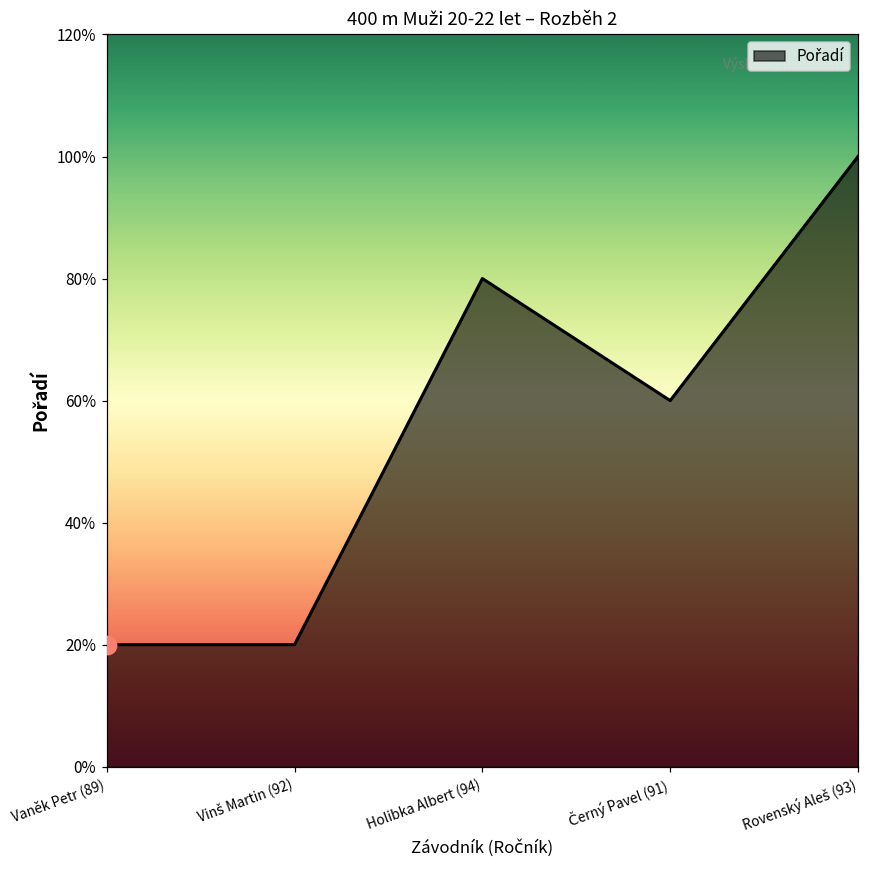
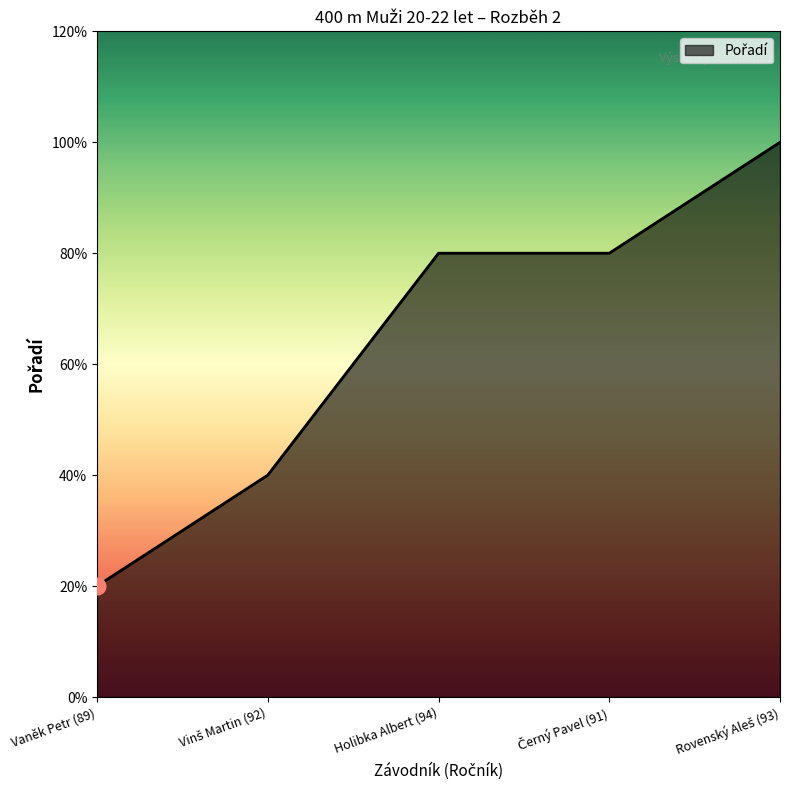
  {
    "Pořadí": {
-     "Vinš Martin (92)": "20%",
+     "Vinš Martin (92)": "40%",
      "Holibka Albert (94)": "80%",
-     "Černý Pavel (91)": "60%",
+     "Černý Pavel (91)": "80%",
      "Rovenský Aleš (93)": "100%"
    }
  }
